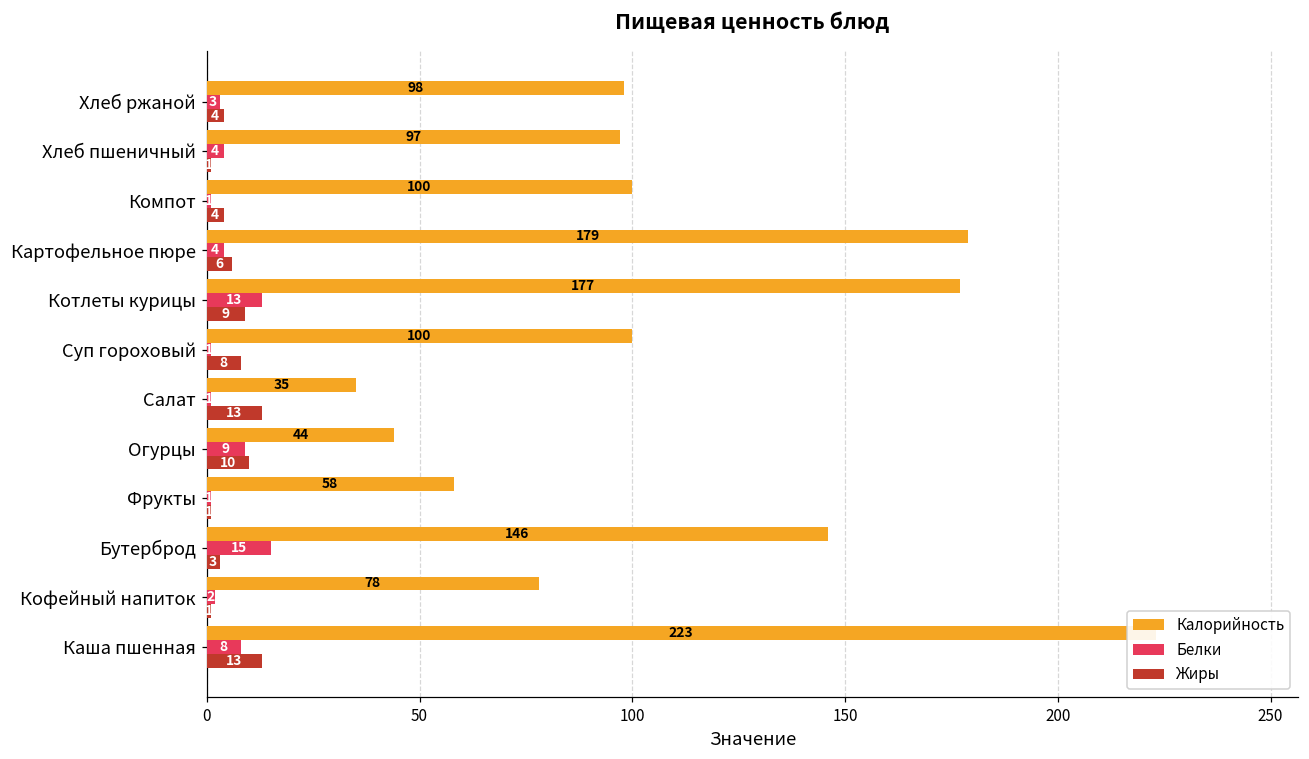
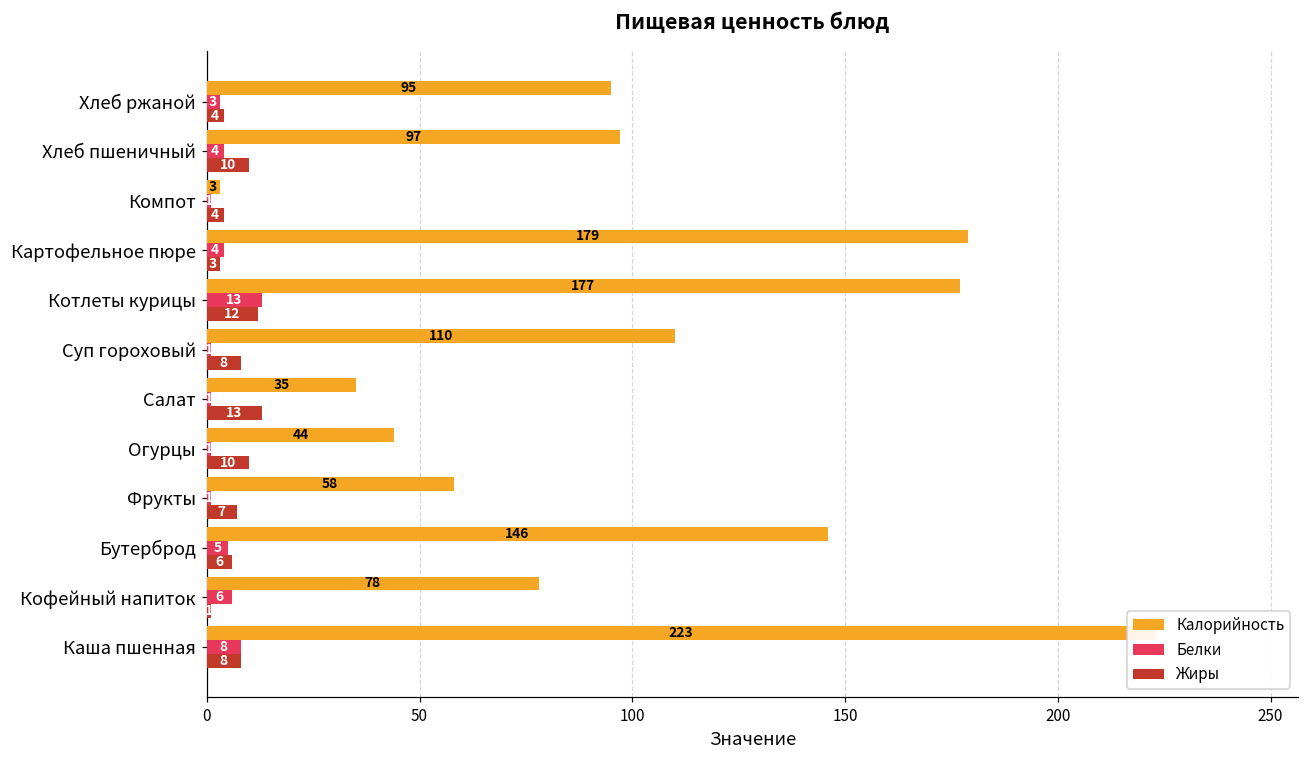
  {
    "Калорийность": {
-     "Хлеб ржаной": 98,
+     "Хлеб ржаной": 95,
      "Хлеб пшеничный": 97,
-     "Компот": 100,
+     "Компот": 3,
      "Картофельное пюре": 179,
      "Котлеты курицы": 177,
-     "Суп гороховый": 100,
+     "Суп гороховый": 110,
      "Салат": 35,
      "Огурцы": 44,
      "Фрукты": 58,
      "Бутерброд": 146,
      "Кофейный напиток": 78
    },
    "Белки": {
      "Хлеб ржаной": 3,
      "Хлеб пшеничный": 4,
      "Картофельное пюре": 4,
      "Котлеты курицы": 13,
-     "Огурцы": 9,
-     "Бутерброд": 15,
-     "Кофейный напиток": 2,
+     "Огурцы": 1,
+     "Бутерброд": 5,
+     "Кофейный напиток": 6,
      "Каша пшенная": 8
    },
    "Жиры": {
      "Хлеб ржаной": 4,
-     "Хлеб пшеничный": 1,
+     "Хлеб пшеничный": 10,
      "Компот": 4,
-     "Картофельное пюре": 6,
-     "Котлеты курицы": 9,
+     "Картофельное пюре": 3,
+     "Котлеты курицы": 12,
      "Суп гороховый": 8,
      "Салат": 13,
      "Огурцы": 10,
-     "Фрукты": 1,
-     "Бутерброд": 3,
-     "Каша пшенная": 13
+     "Фрукты": 7,
+     "Бутерброд": 6,
+     "Каша пшенная": 8
    }
  }
